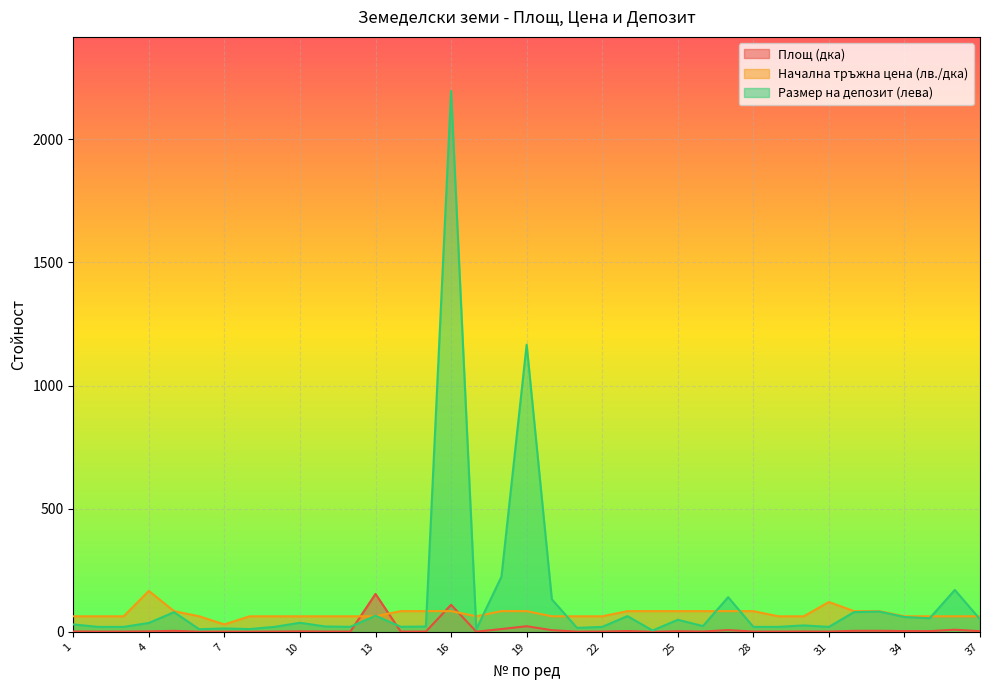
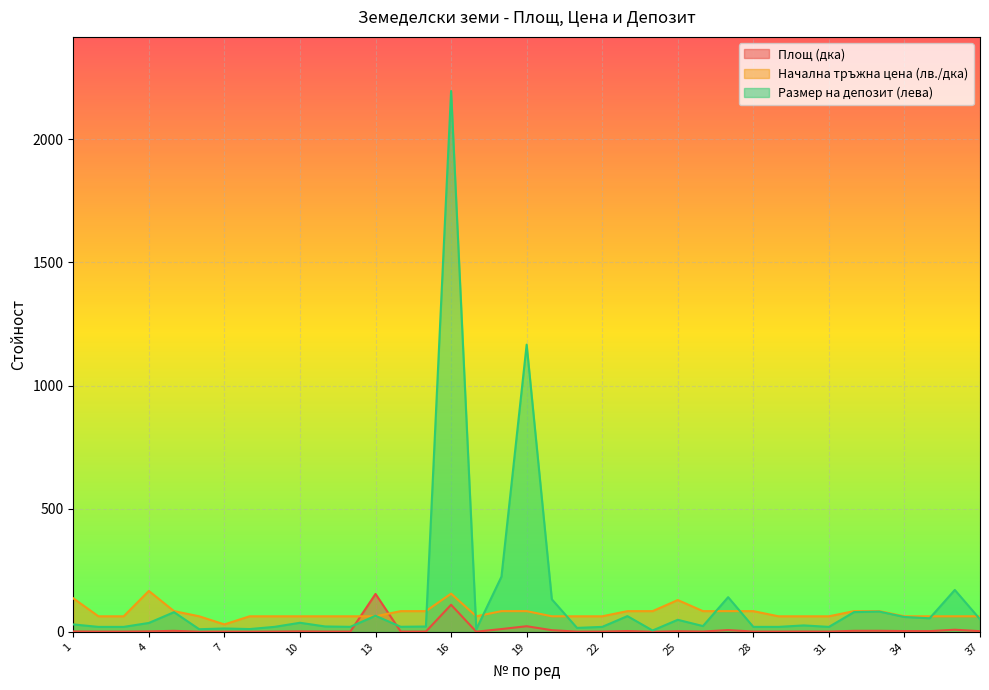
  {
    "Площ (дка)": {
      "1": 0,
      "4": 0,
      "7": 0,
      "10": 0,
      "13": 150,
      "16": 110,
      "19": 20,
      "22": 0,
      "25": 0,
      "28": 0,
      "31": 0,
      "34": 0,
      "37": 0
    },
    "Начална тръжна цена (лв./дка)": {
-     "1": 60,
+     "1": 140,
      "4": 170,
      "7": 30,
      "10": 60,
-     "16": 80,
+     "16": 160,
      "19": 80,
      "22": 60,
-     "25": 80,
+     "25": 130,
      "28": 80,
-     "31": 120,
+     "31": 60,
      "37": 60
    },
    "Размер на депозит (лева)": {
      "1": 30,
      "4": 40,
      "7": 10,
      "10": 40,
      "16": 2200,
      "19": 1170,
      "22": 20,
      "25": 50,
      "28": 20,
      "31": 20,
      "37": 50
    }
  }
